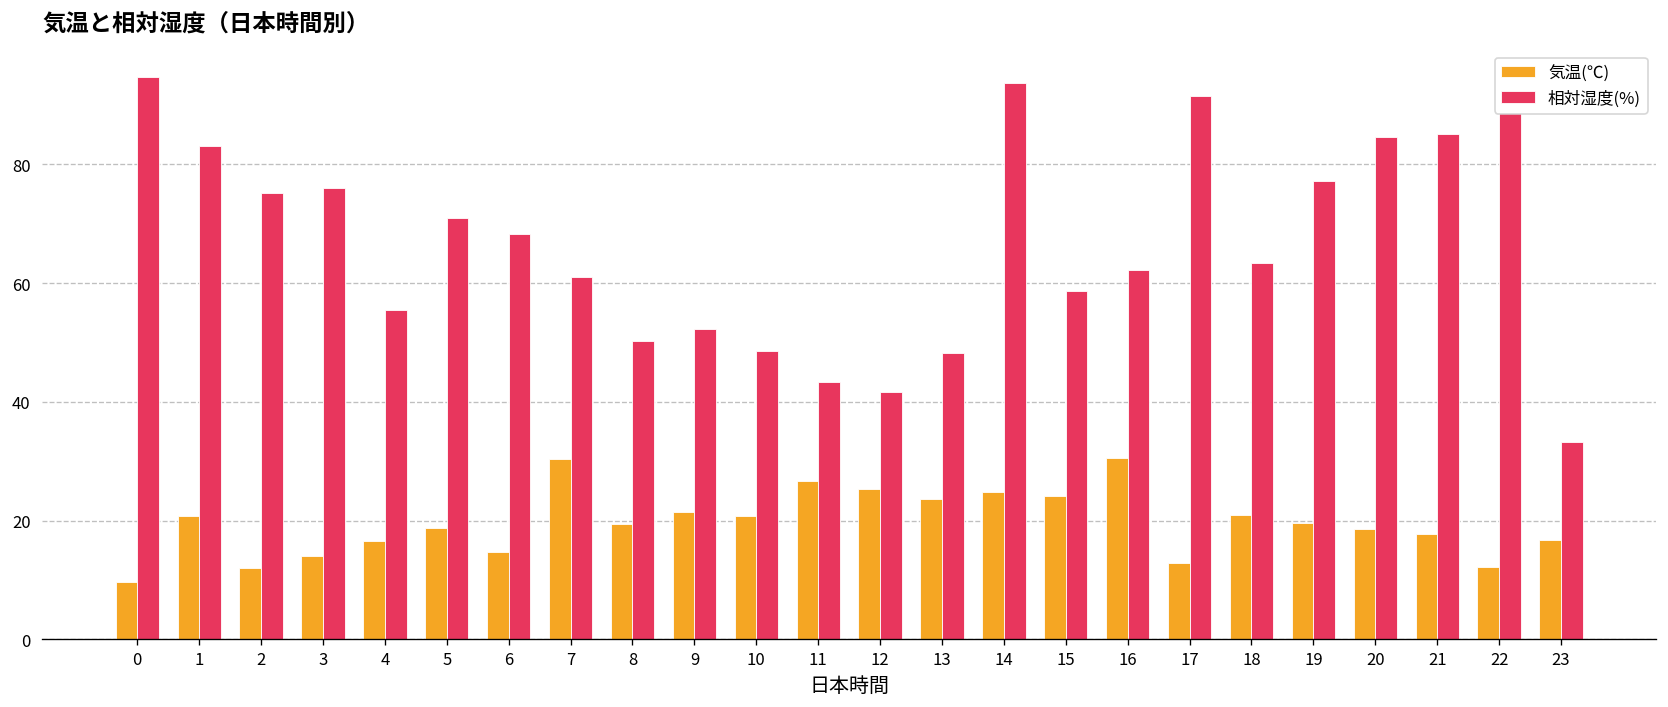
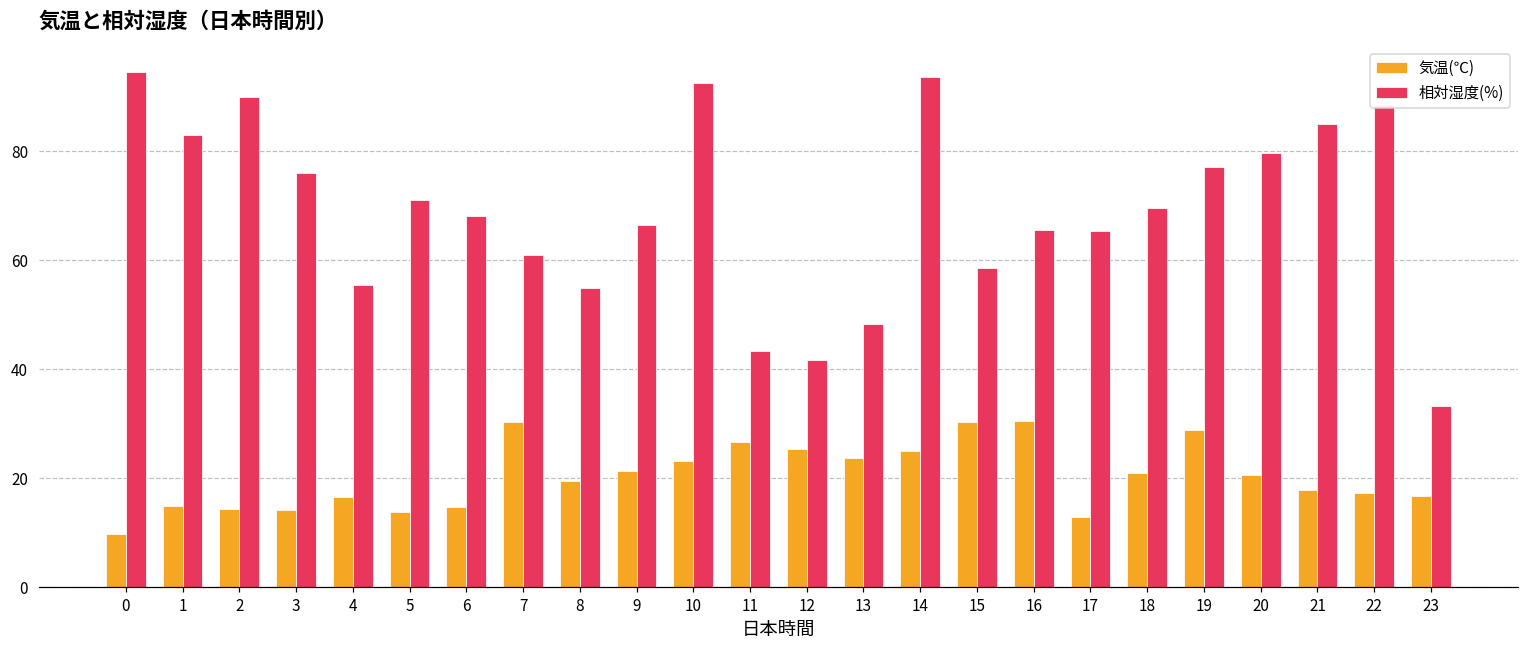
  {
    "気温(℃)": {
      "0": 10,
-     "1": 21,
-     "2": 12,
+     "1": 15,
+     "2": 14,
      "3": 14,
      "4": 17,
-     "5": 19,
+     "5": 14,
      "6": 15,
      "7": 30,
      "8": 19,
      "9": 21,
-     "10": 21,
+     "10": 23,
      "11": 27,
      "12": 25,
      "13": 24,
      "14": 25,
-     "15": 24,
+     "15": 30,
      "16": 31,
      "17": 13,
      "18": 21,
-     "19": 20,
-     "20": 19,
+     "19": 29,
+     "20": 21,
      "21": 18,
-     "22": 12,
+     "22": 17,
      "23": 17
    },
    "相対湿度(%)": {
      "0": 95,
      "1": 83,
-     "2": 75,
+     "2": 90,
      "3": 76,
      "4": 55,
      "5": 71,
      "6": 68,
      "7": 61,
-     "8": 50,
-     "9": 52,
-     "10": 49,
+     "8": 55,
+     "9": 67,
+     "10": 93,
      "11": 43,
      "12": 42,
      "13": 48,
      "14": 94,
      "15": 59,
-     "16": 62,
-     "17": 92,
-     "18": 63,
+     "16": 66,
+     "17": 65,
+     "18": 70,
      "19": 77,
-     "20": 85,
+     "20": 80,
      "21": 85,
      "23": 33
    }
  }
